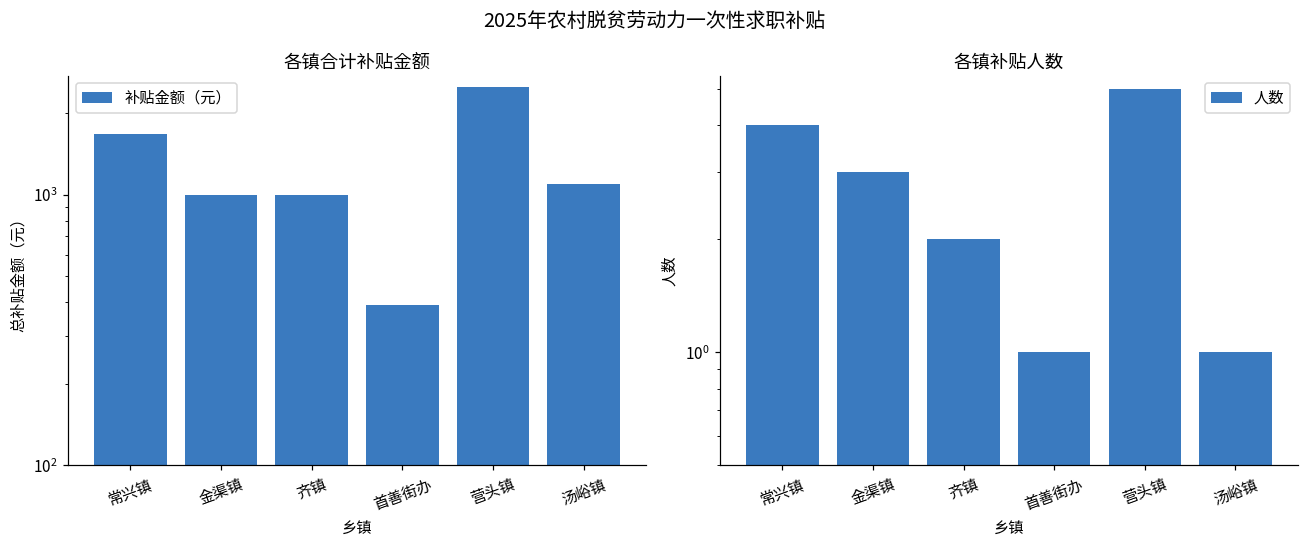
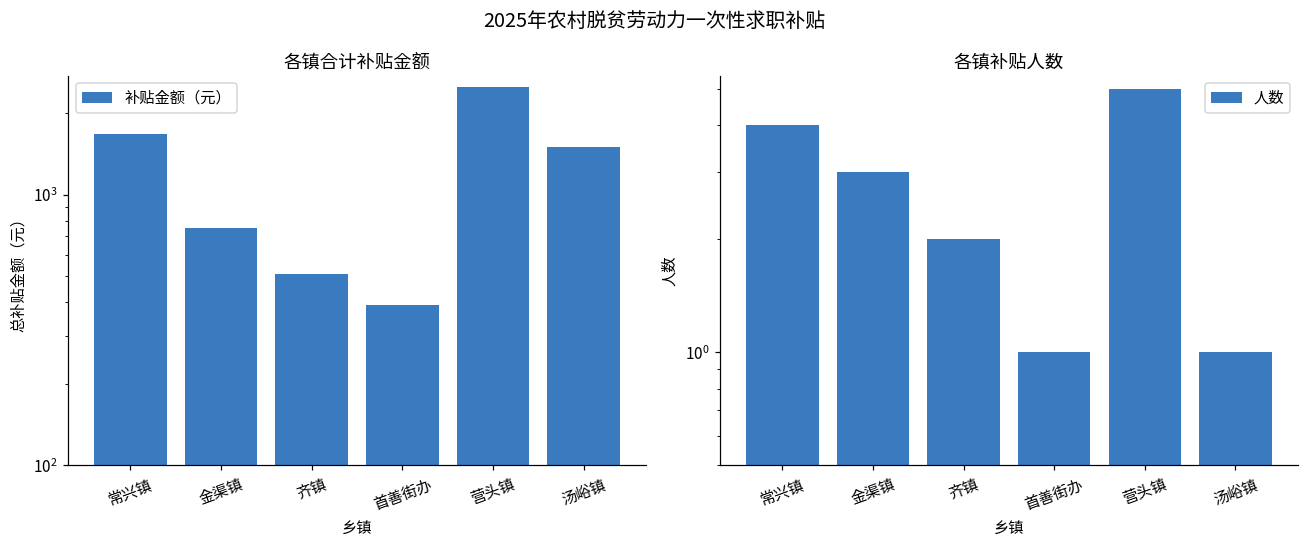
  {
    "各镇合计补贴金额": {
      "常兴镇": 1700,
-     "金渠镇": 1000,
-     "齐镇": 1000,
+     "金渠镇": 750,
+     "齐镇": 510,
      "首善街办": 390,
      "营头镇": 2500,
-     "汤峪镇": 1100
+     "汤峪镇": 1500
    }
  }
